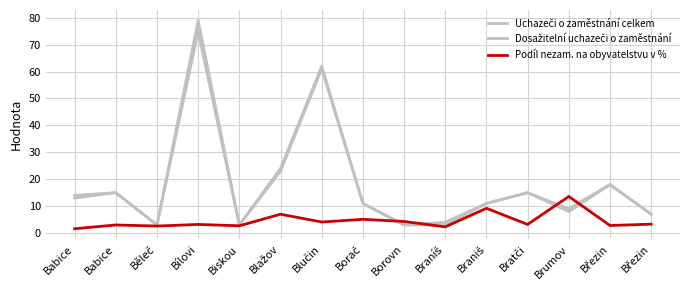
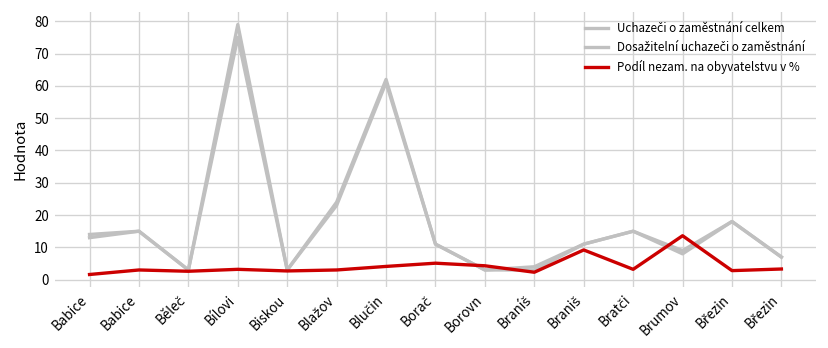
  {
    "Podíl nezam. na obyvatelstvu v %": {
      "Bílovi": 3,
-     "Blažov": 7,
+     "Blažov": 3,
      "Blučin": 4,
      "Borač": 5,
      "Borovn": 4,
      "Braniš": 9,
      "Bratči": 3,
      "Brumov": 14
    }
  }
